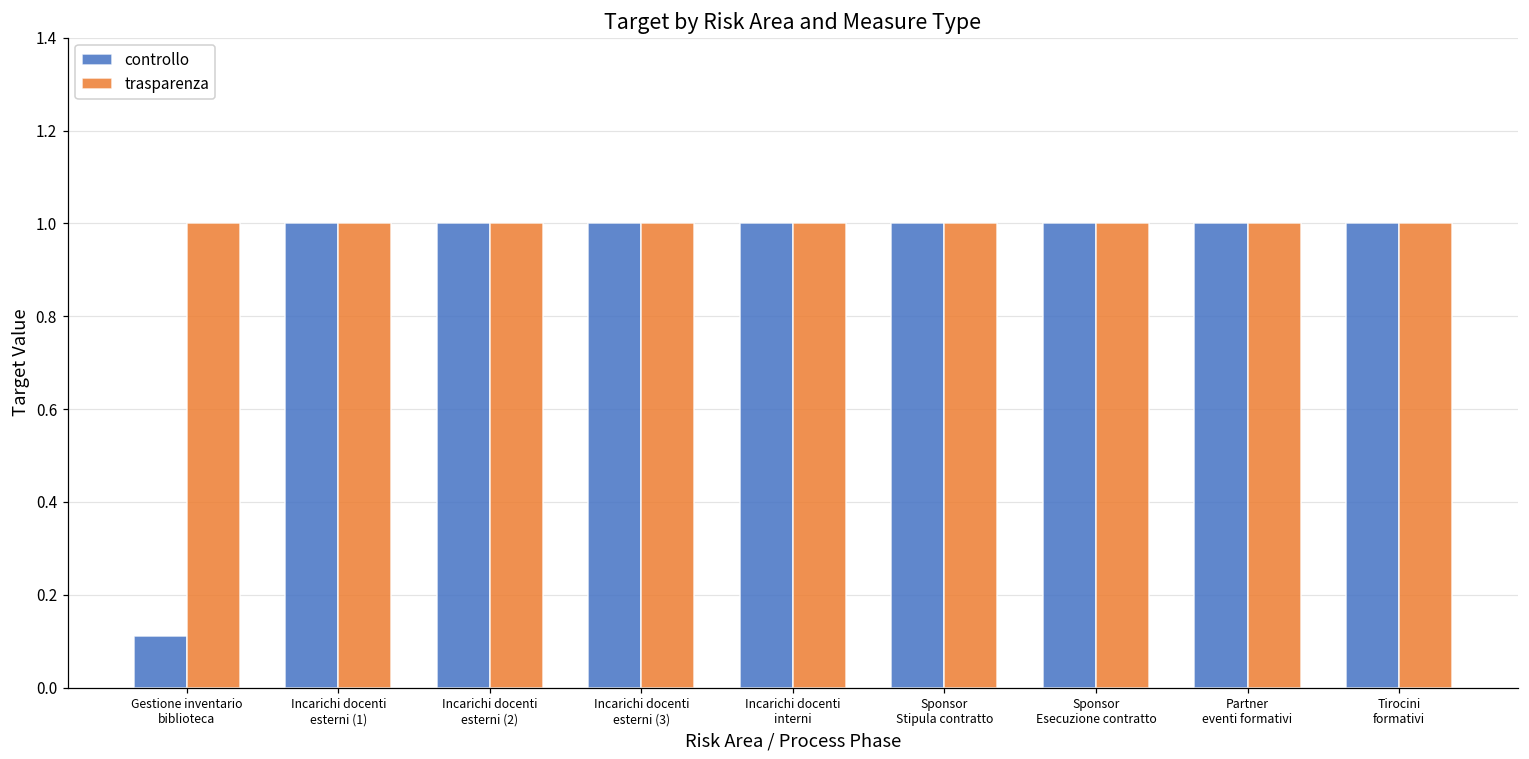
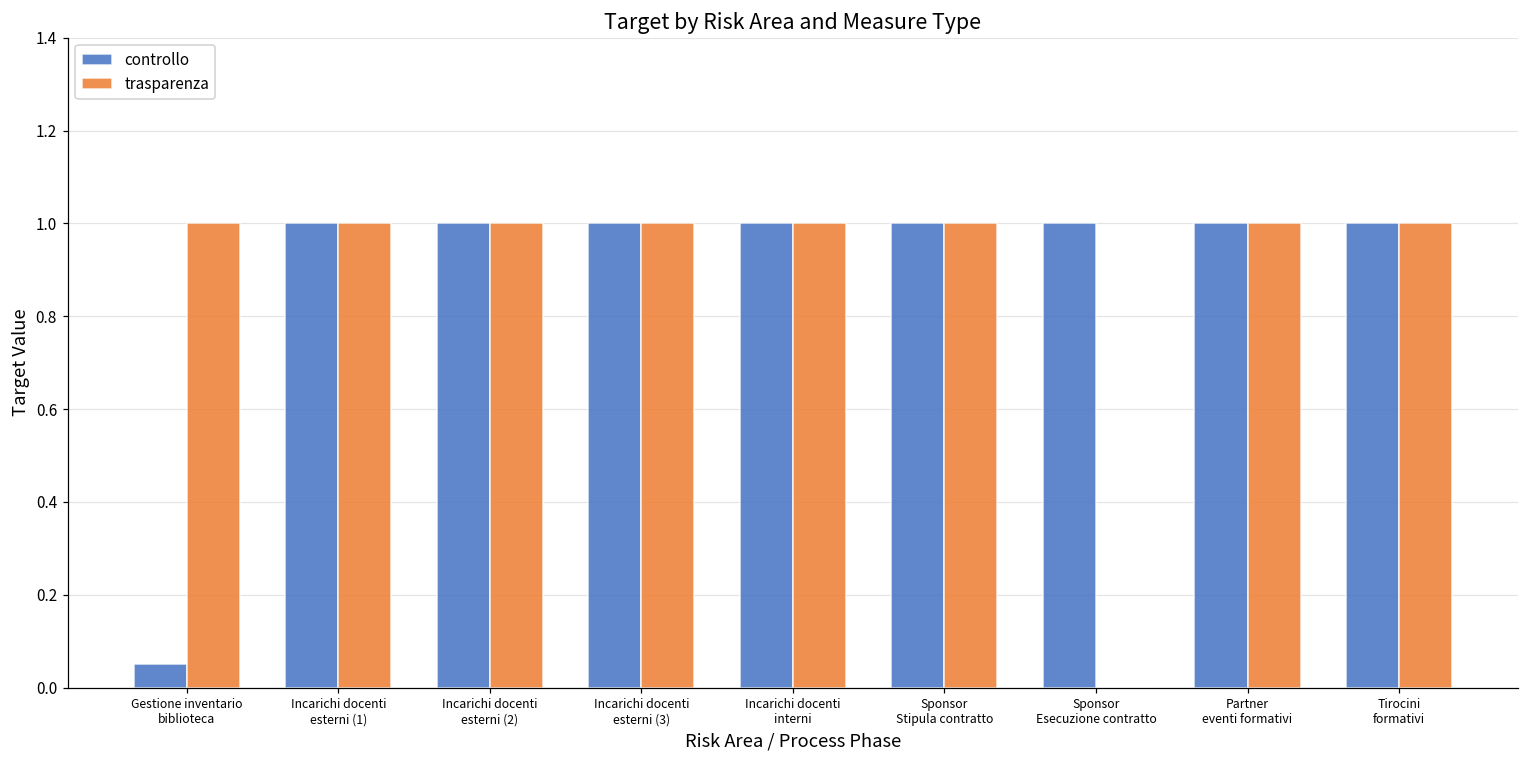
  {
    "controllo": {
-     "Gestione inventario biblioteca": 0.11,
+     "Gestione inventario biblioteca": 0.05,
      "Incarichi docenti esterni (1)": 1.00,
      "Incarichi docenti esterni (2)": 1.00,
      "Incarichi docenti esterni (3)": 1.00,
      "Incarichi docenti interni": 1.00,
      "Sponsor Stipula contratto": 1.00,
      "Sponsor Esecuzione contratto": 1.00,
      "Partner eventi formativi": 1.00,
      "Tirocini formativi": 1.00
    },
    "trasparenza": {
      "Gestione inventario biblioteca": 1,
      "Incarichi docenti esterni (1)": 1,
      "Incarichi docenti esterni (2)": 1,
      "Incarichi docenti esterni (3)": 1,
      "Incarichi docenti interni": 1,
      "Sponsor Stipula contratto": 1,
-     "Sponsor Esecuzione contratto": 1,
+     "Sponsor Esecuzione contratto": 0,
      "Partner eventi formativi": 1,
      "Tirocini formativi": 1
    }
  }
